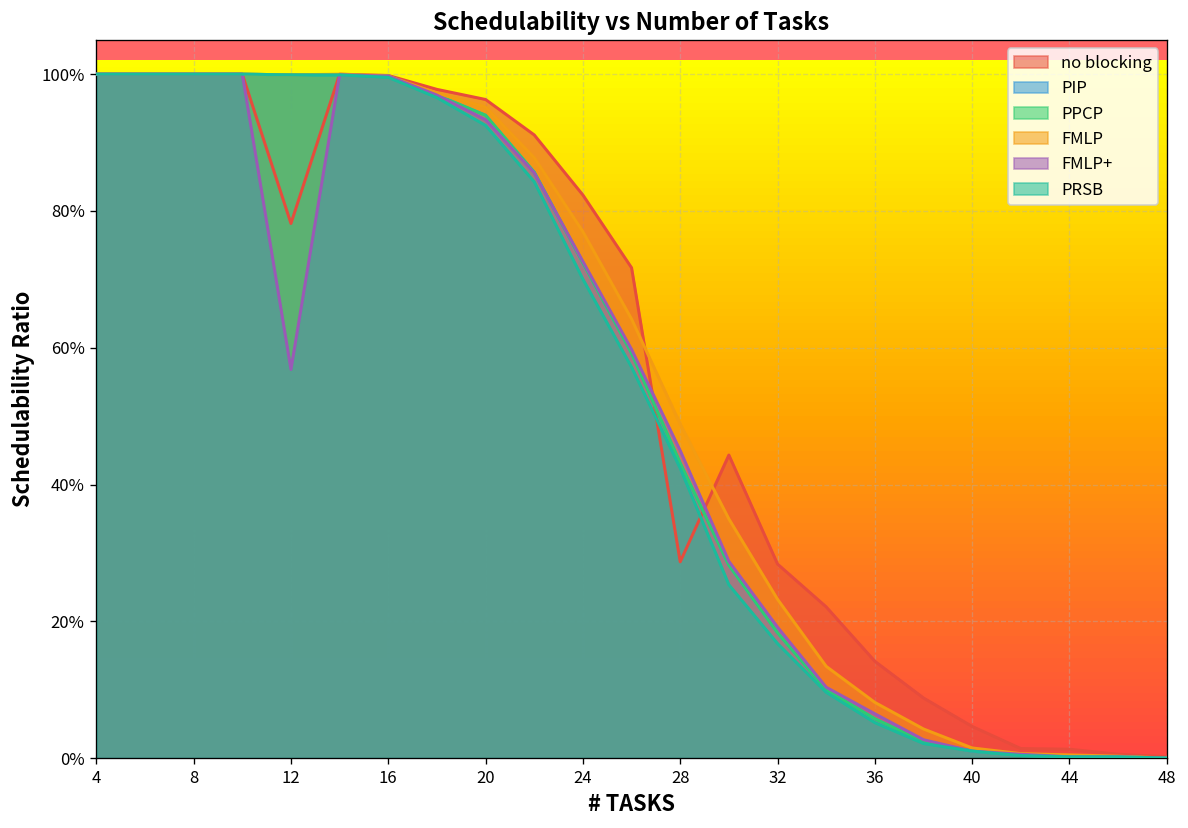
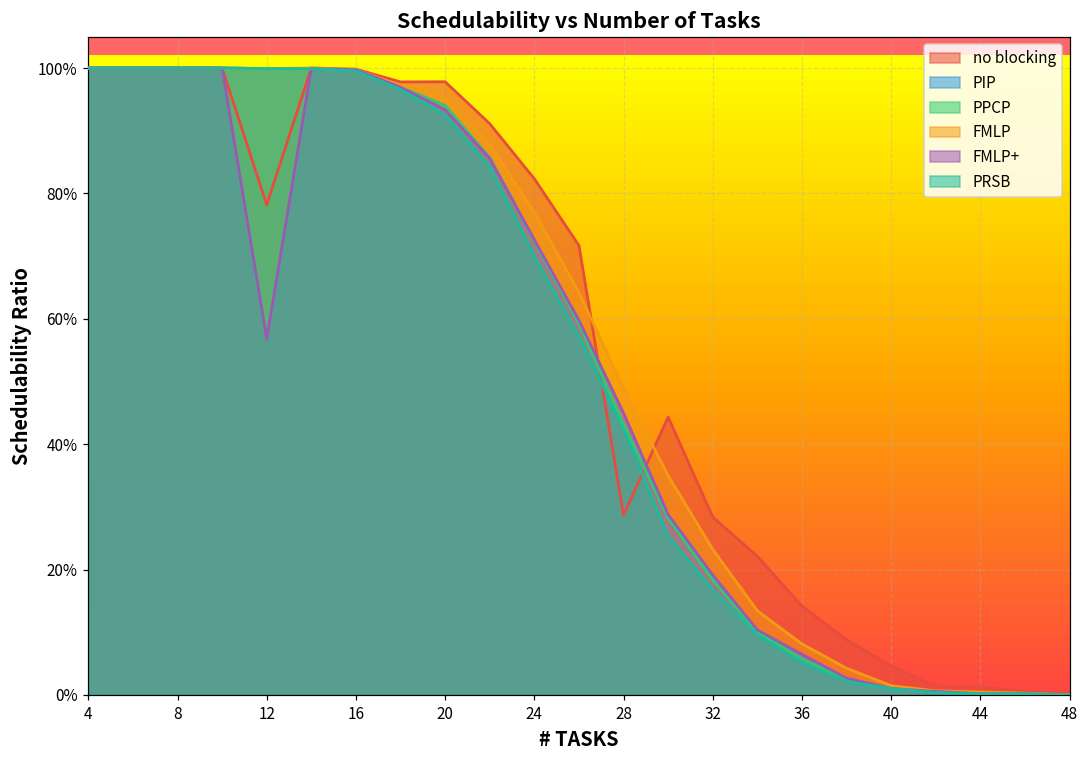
  {
    "no blocking": {
      "12": "78%",
-     "20": "96%",
+     "20": "98%",
      "24": "82%",
      "28": "29%",
      "32": "28%",
      "36": "14%",
      "40": "5%",
      "44": "1%"
    },
    "FMLP": {
      "20": "95%",
      "24": "77%",
      "28": "49%",
      "32": "23%",
      "36": "8%",
      "40": "1%"
    },
    "FMLP+": {
      "12": "57%",
      "20": "93%",
      "28": "45%",
      "32": "19%",
      "36": "6%"
    }
  }
